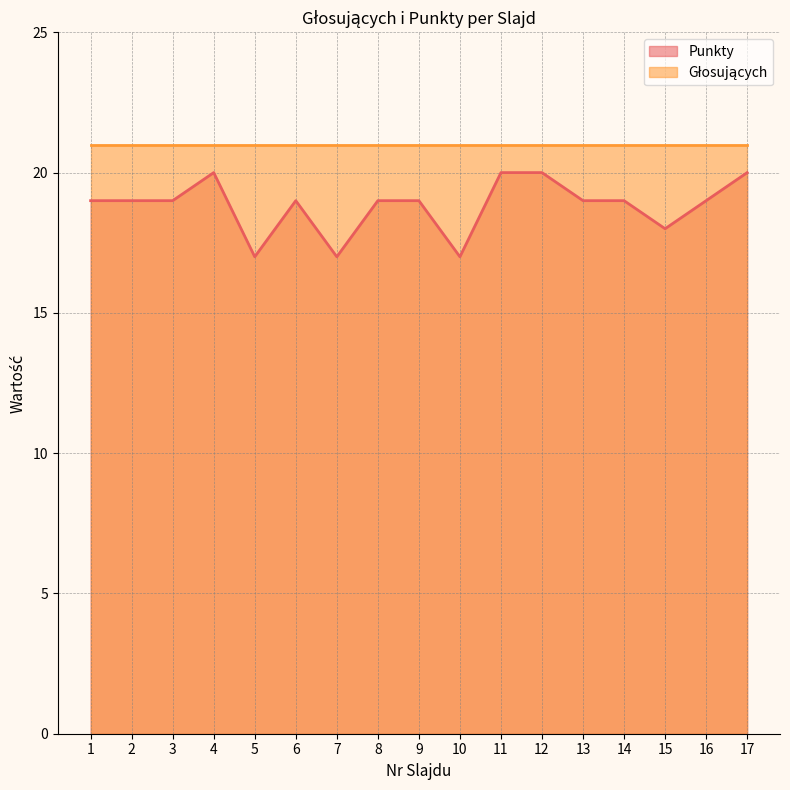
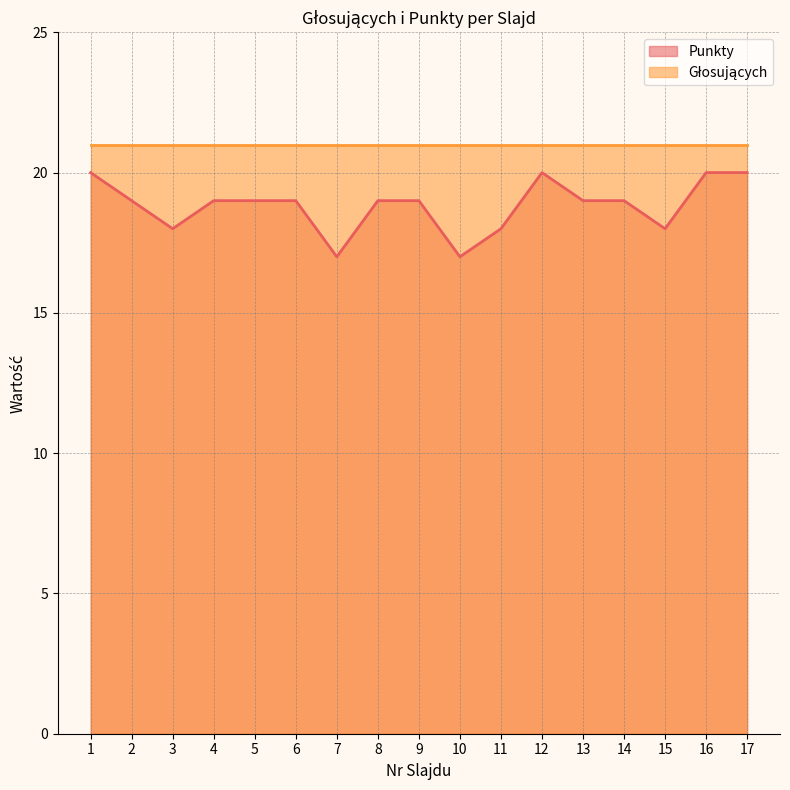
  {
    "Punkty": {
-     "1": 19,
+     "1": 20,
      "2": 19,
-     "3": 19,
-     "4": 20,
-     "5": 17,
+     "3": 18,
+     "4": 19,
+     "5": 19,
      "6": 19,
      "7": 17,
      "8": 19,
      "9": 19,
      "10": 17,
-     "11": 20,
+     "11": 18,
      "12": 20,
      "13": 19,
      "14": 19,
      "15": 18,
-     "16": 19,
+     "16": 20,
      "17": 20
    },
    "Głosujących": {
      "1": 21,
      "2": 21,
      "3": 21,
      "4": 21,
      "5": 21,
      "6": 21,
      "7": 21,
      "8": 21,
      "9": 21,
      "10": 21,
      "11": 21,
      "12": 21,
      "13": 21,
      "14": 21,
      "15": 21,
      "16": 21,
      "17": 21
    }
  }
